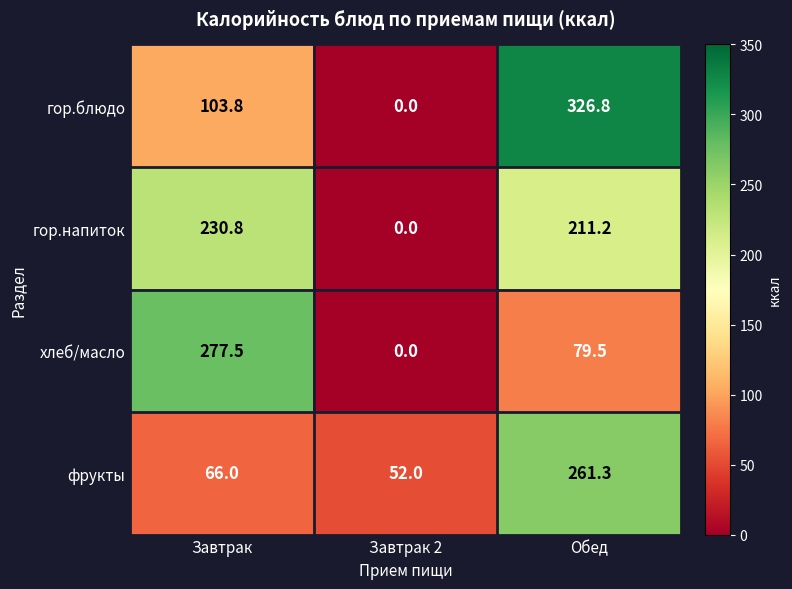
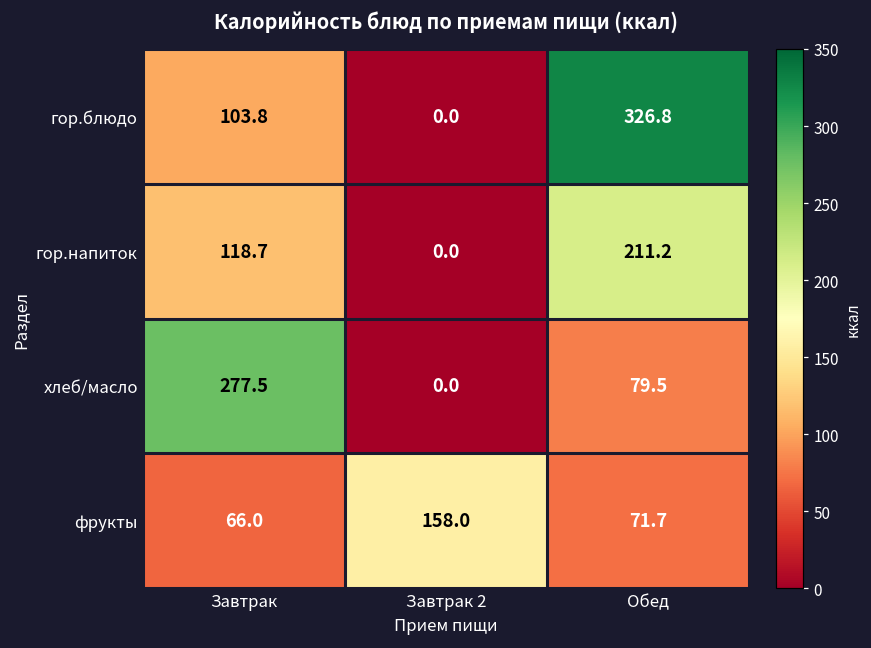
  {
    "гор.блюдо": {
      "Завтрак": 103.8,
      "Завтрак 2": 0.0,
      "Обед": 326.8
    },
    "гор.напиток": {
-     "Завтрак": 230.8,
+     "Завтрак": 118.7,
      "Завтрак 2": 0.0,
      "Обед": 211.2
    },
    "хлеб/масло": {
      "Завтрак": 277.5,
      "Завтрак 2": 0.0,
      "Обед": 79.5
    },
    "фрукты": {
      "Завтрак": 66.0,
-     "Завтрак 2": 52.0,
-     "Обед": 261.3
+     "Завтрак 2": 158.0,
+     "Обед": 71.7
    }
  }
